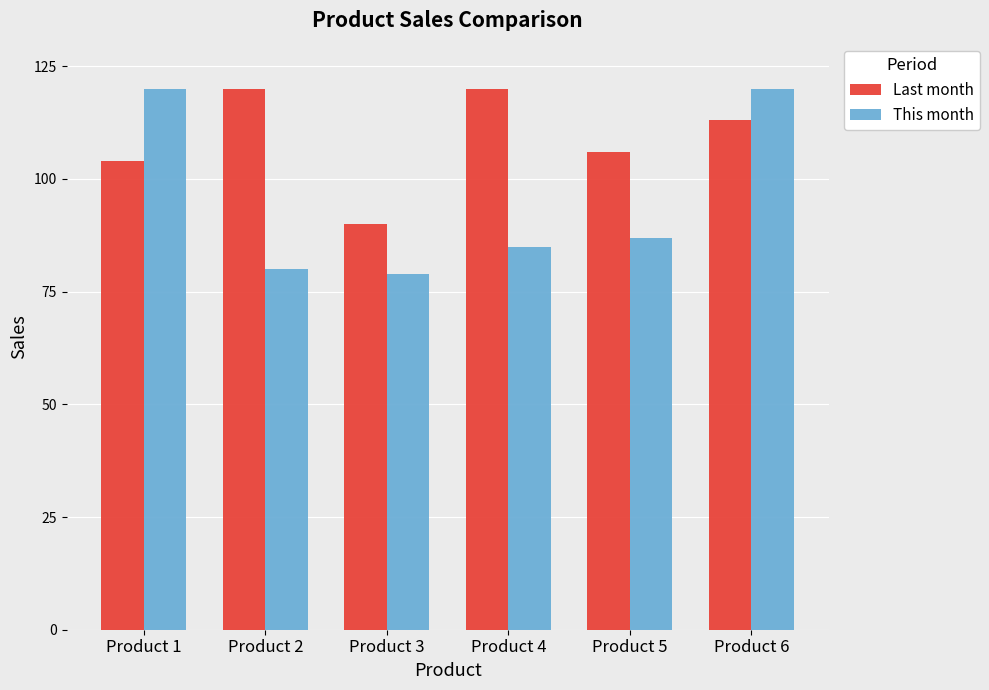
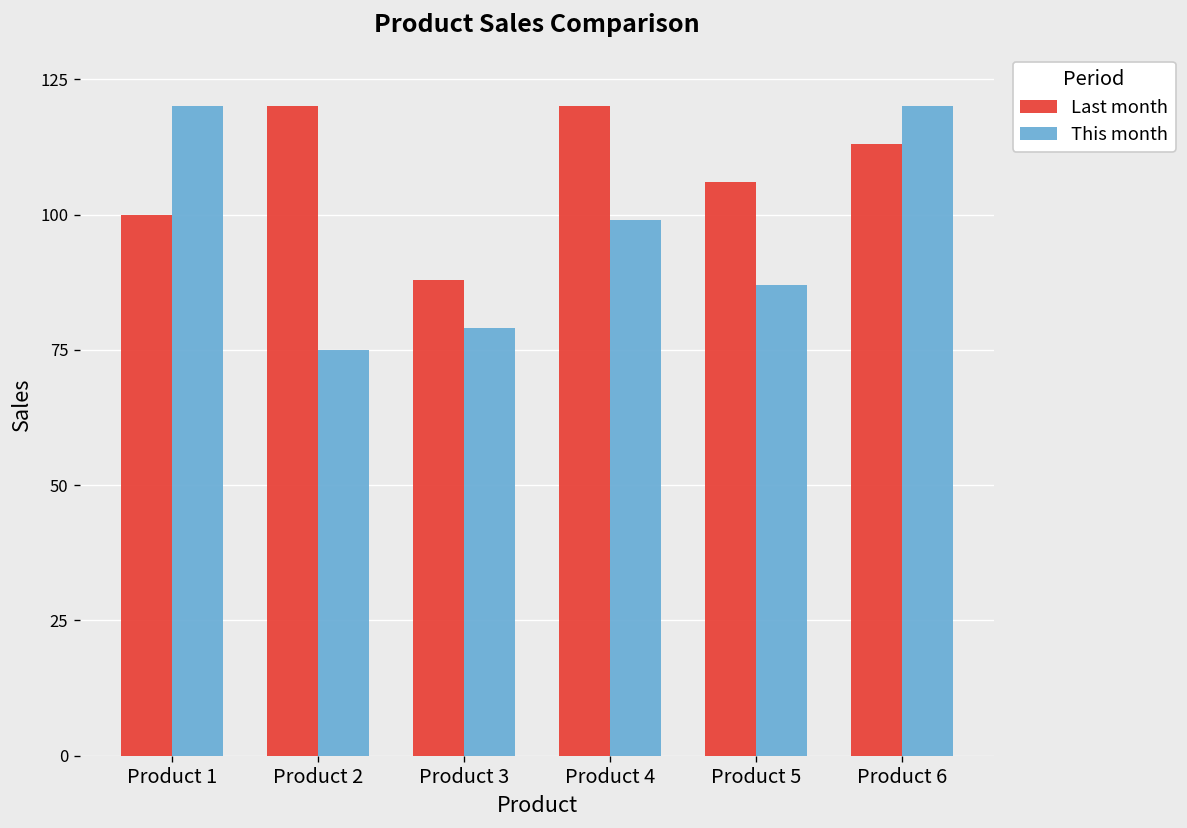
  {
    "Last month": {
-     "Product 1": 104,
+     "Product 1": 100,
      "Product 2": 120,
-     "Product 3": 90,
+     "Product 3": 88,
      "Product 4": 120,
      "Product 5": 106,
      "Product 6": 113
    },
    "This month": {
      "Product 1": 120,
-     "Product 2": 80,
+     "Product 2": 75,
      "Product 3": 79,
-     "Product 4": 85,
+     "Product 4": 99,
      "Product 5": 87,
      "Product 6": 120
    }
  }
